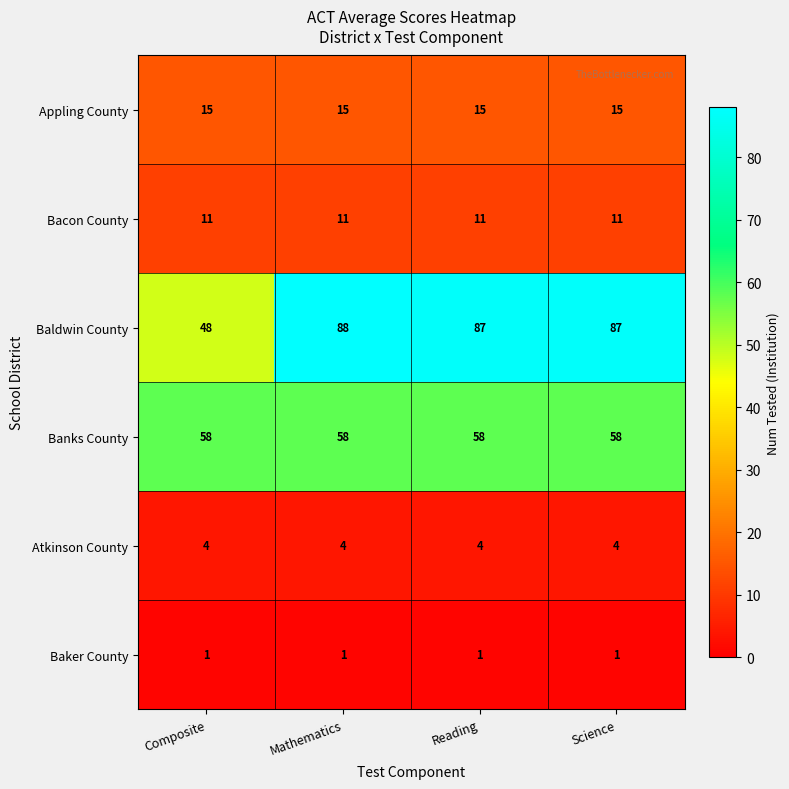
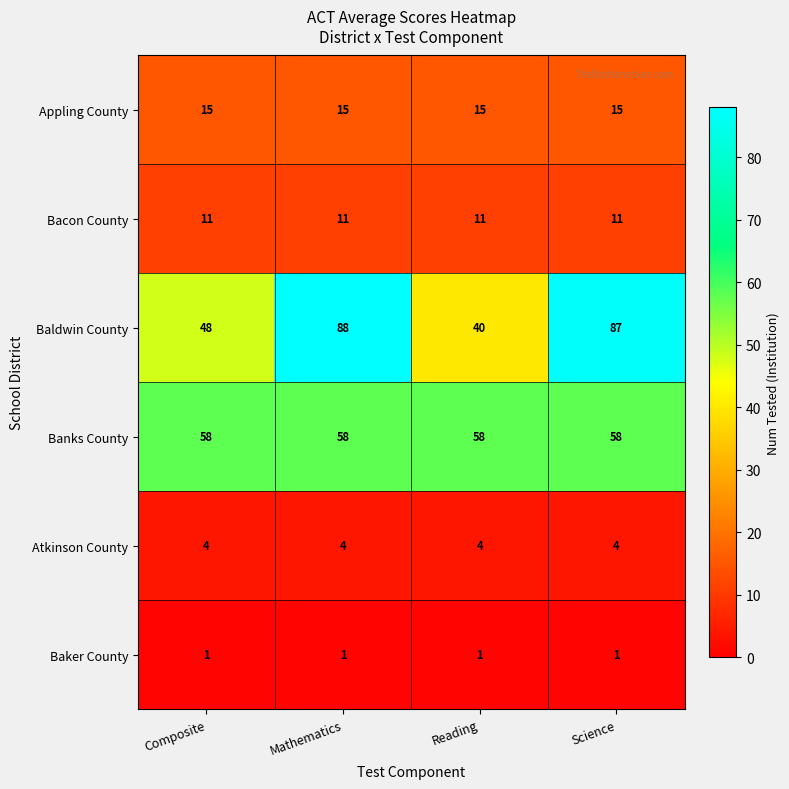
  {
    "Appling County": {
      "Composite": 15,
      "Mathematics": 15,
      "Reading": 15
    },
    "Bacon County": {
      "Composite": 11,
      "Mathematics": 11,
      "Reading": 11,
      "Science": 11
    },
    "Baldwin County": {
      "Composite": 48,
      "Mathematics": 88,
-     "Reading": 87,
+     "Reading": 40,
      "Science": 87
    },
    "Banks County": {
      "Composite": 58,
      "Mathematics": 58,
      "Reading": 58,
      "Science": 58
    },
    "Atkinson County": {
      "Composite": 4,
      "Mathematics": 4,
      "Reading": 4,
      "Science": 4
    },
    "Baker County": {
      "Composite": 1,
      "Mathematics": 1,
      "Reading": 1,
      "Science": 1
    }
  }
